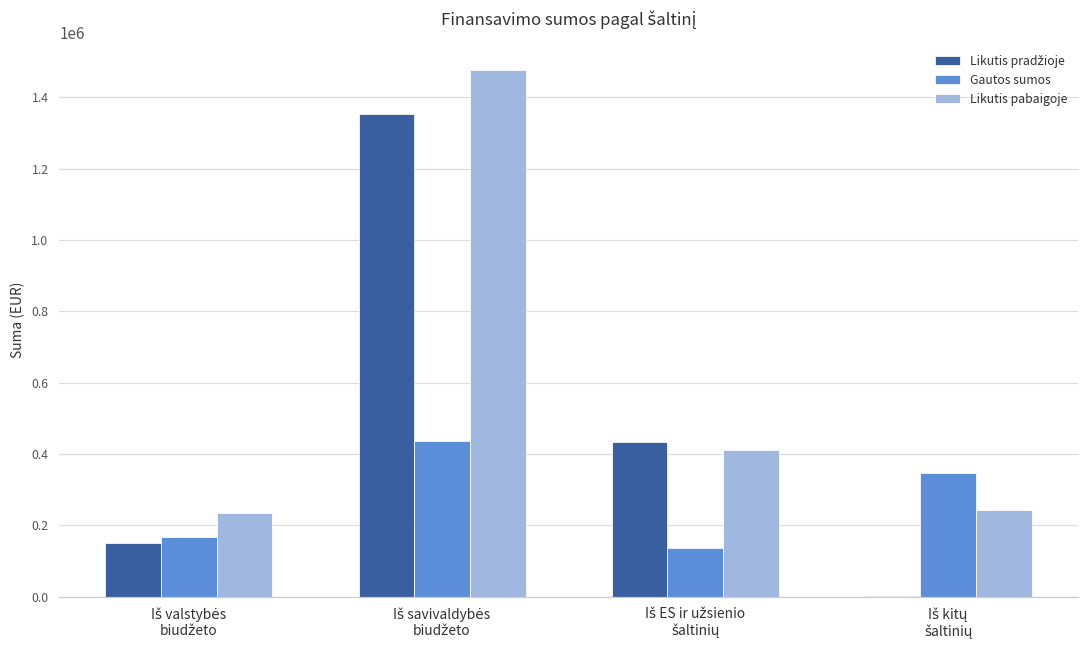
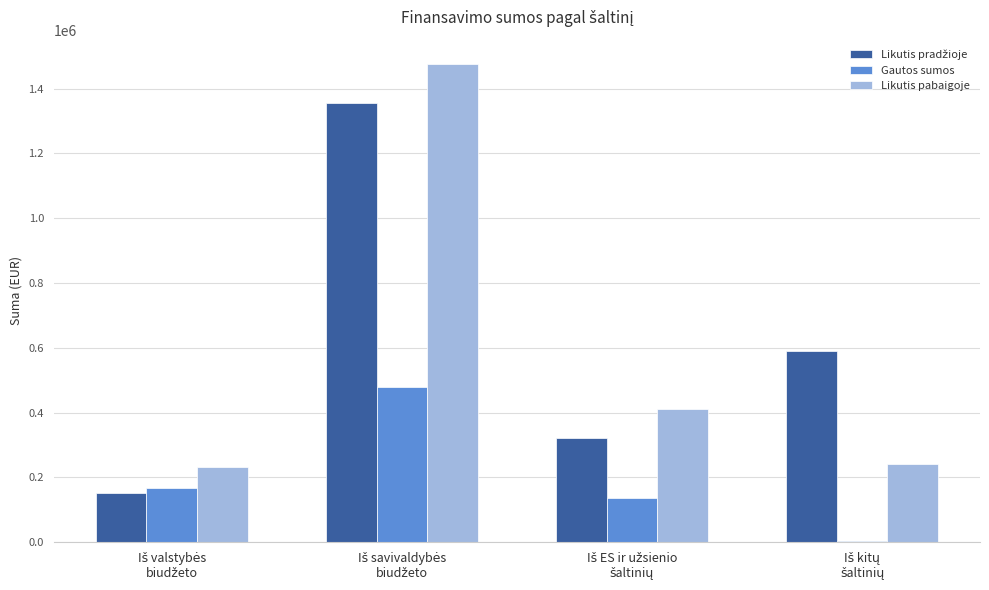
  {
    "Likutis pradžioje": {
      "Iš valstybės biudžeto": 150000,
      "Iš savivaldybės biudžeto": 1350000,
-     "Iš ES ir užsienio šaltinių": 430000,
-     "Iš kitų šaltinių": 0
+     "Iš ES ir užsienio šaltinių": 320000,
+     "Iš kitų šaltinių": 590000
    },
    "Gautos sumos": {
      "Iš valstybės biudžeto": 170000,
-     "Iš savivaldybės biudžeto": 440000,
+     "Iš savivaldybės biudžeto": 480000,
      "Iš ES ir užsienio šaltinių": 140000,
-     "Iš kitų šaltinių": 350000
+     "Iš kitų šaltinių": 0
    },
    "Likutis pabaigoje": {
      "Iš valstybės biudžeto": 230000,
      "Iš savivaldybės biudžeto": 1480000,
      "Iš ES ir užsienio šaltinių": 410000,
      "Iš kitų šaltinių": 240000
    }
  }
